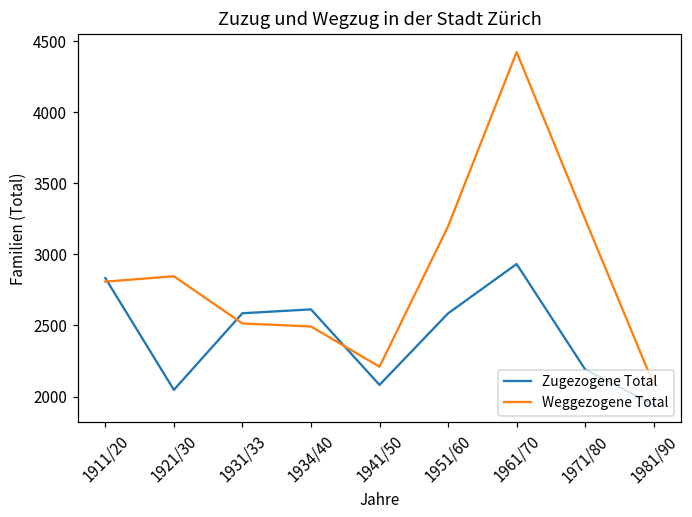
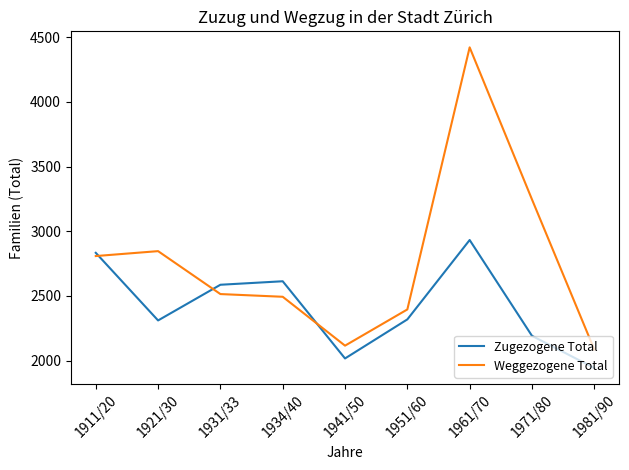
  {
    "Zugezogene Total": {
      "1911/20": 2830,
-     "1921/30": 2050,
+     "1921/30": 2310,
      "1931/33": 2590,
      "1934/40": 2610,
-     "1941/50": 2080,
-     "1951/60": 2590,
+     "1941/50": 2020,
+     "1951/60": 2320,
      "1961/70": 2930
    },
    "Weggezogene Total": {
      "1911/20": 2810,
      "1921/30": 2850,
      "1931/33": 2510,
      "1934/40": 2490,
-     "1941/50": 2210,
-     "1951/60": 3200,
+     "1941/50": 2120,
+     "1951/60": 2400,
      "1961/70": 4420,
      "1971/80": 3250
    }
  }
